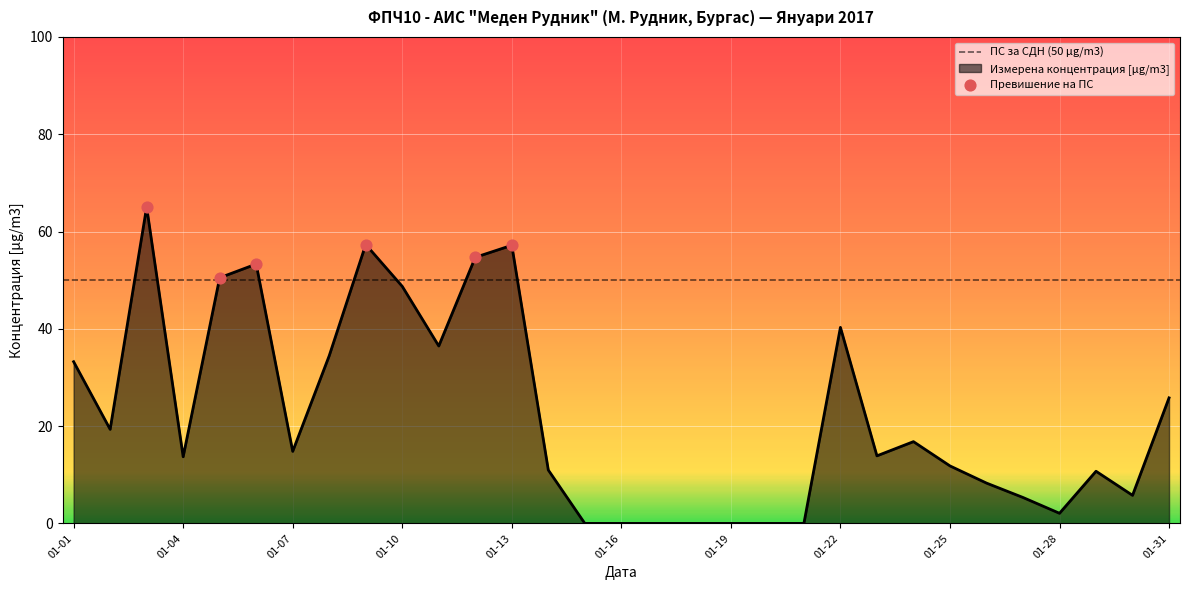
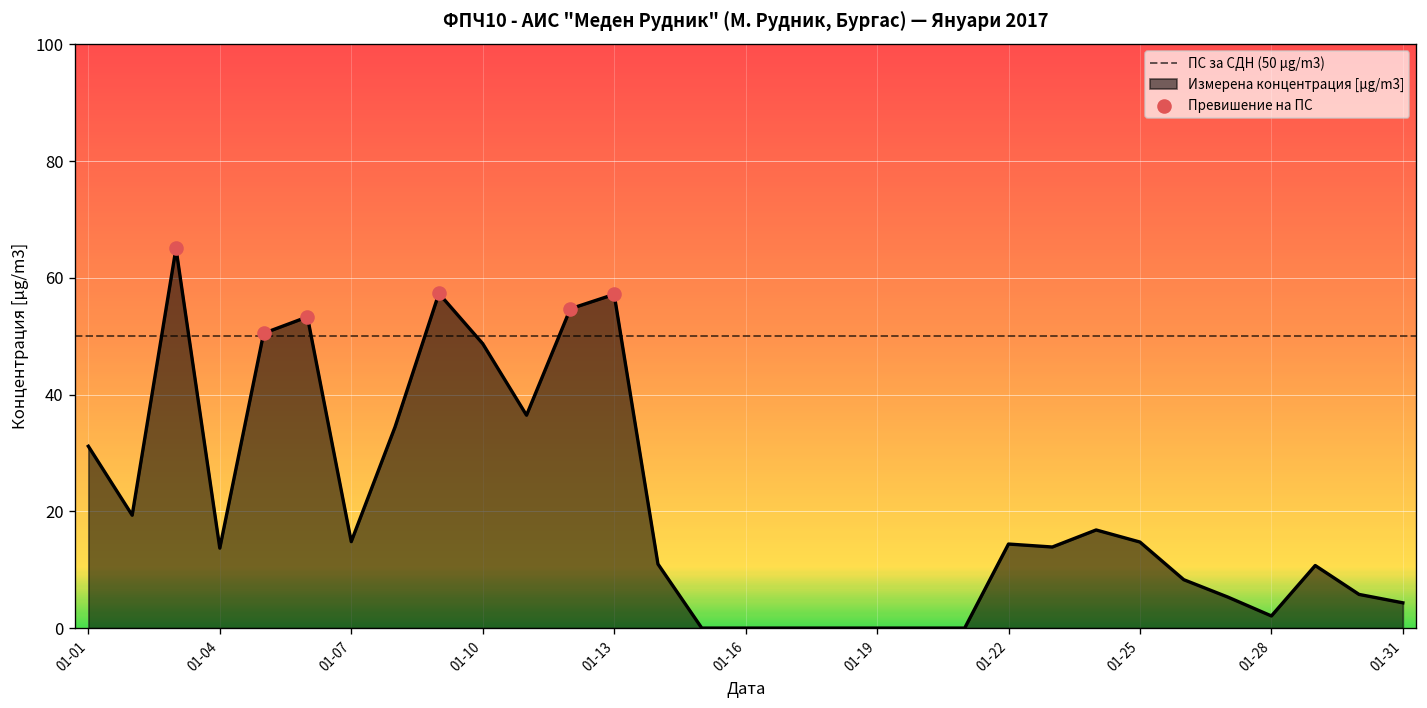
  {
    "Измерена концентрация [µg/m3]": {
-     "01-01": 33,
+     "01-01": 31,
      "01-04": 14,
      "01-07": 15,
      "01-10": 49,
      "01-16": 0,
      "01-19": 0,
-     "01-22": 40,
-     "01-25": 12,
+     "01-22": 14,
+     "01-25": 15,
      "01-28": 2,
-     "01-31": 26
+     "01-31": 4
    }
  }
